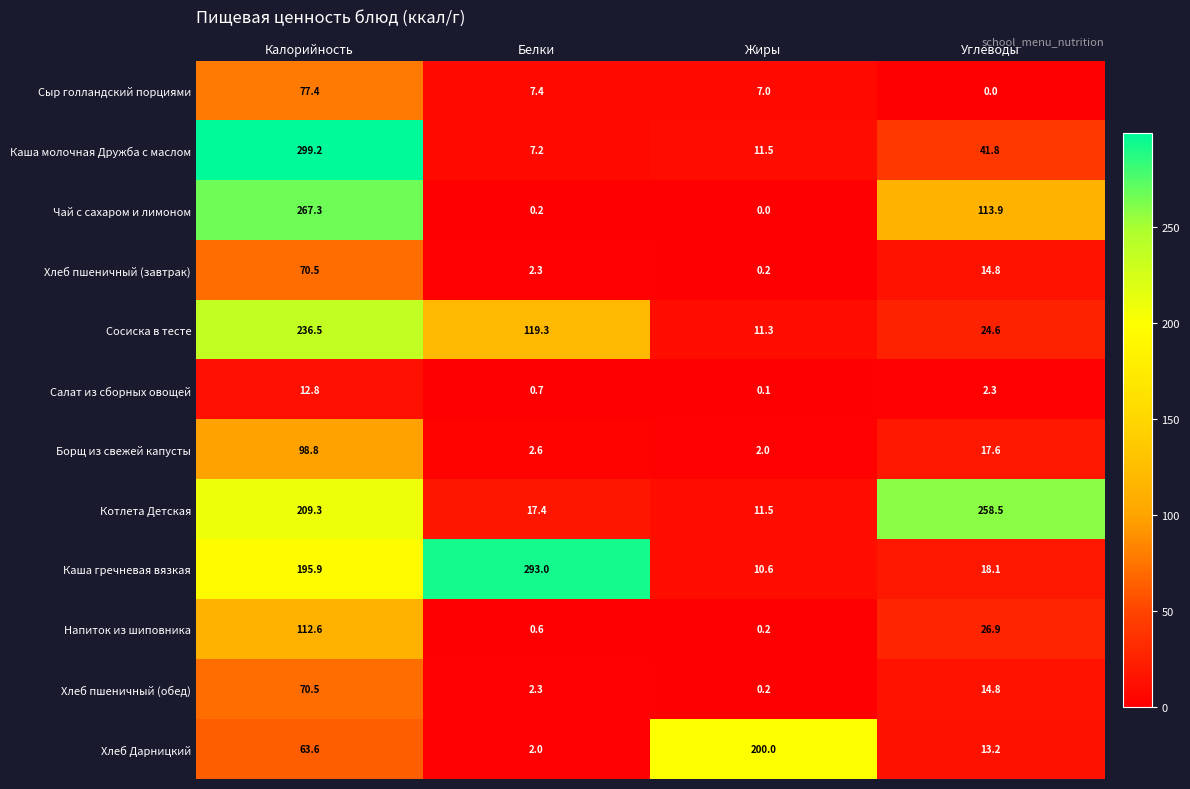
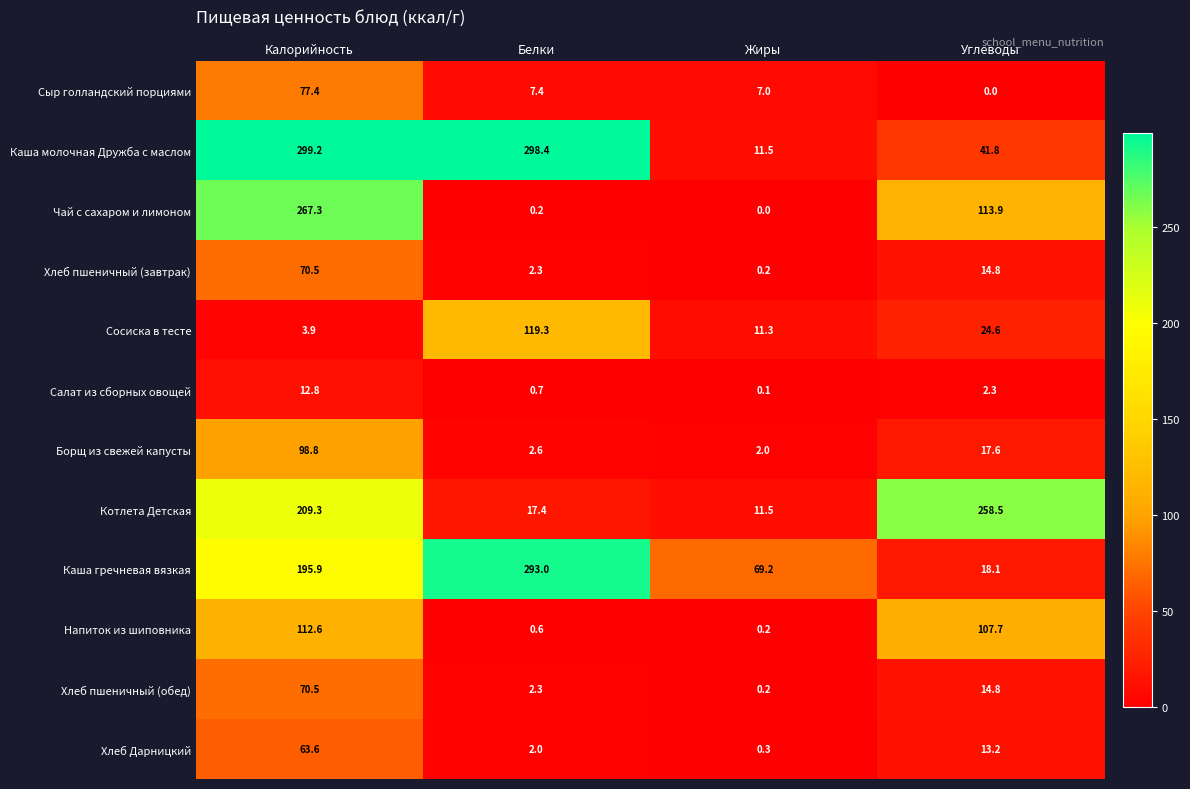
  {
    "Сыр голландский порциями": {
      "Калорийность": 77.4,
      "Белки": 7.4,
      "Жиры": 7.0,
      "Углеводы": 0.0
    },
    "Каша молочная Дружба с маслом": {
      "Калорийность": 299.2,
-     "Белки": 7.2,
+     "Белки": 298.4,
      "Жиры": 11.5,
      "Углеводы": 41.8
    },
    "Чай с сахаром и лимоном": {
      "Калорийность": 267.3,
      "Белки": 0.2,
      "Жиры": 0.0,
      "Углеводы": 113.9
    },
    "Хлеб пшеничный (завтрак)": {
      "Калорийность": 70.5,
      "Белки": 2.3,
      "Жиры": 0.2,
      "Углеводы": 14.8
    },
    "Сосиска в тесте": {
-     "Калорийность": 236.5,
+     "Калорийность": 3.9,
      "Белки": 119.3,
      "Жиры": 11.3,
      "Углеводы": 24.6
    },
    "Салат из сборных овощей": {
      "Калорийность": 12.8,
      "Белки": 0.7,
      "Жиры": 0.1,
      "Углеводы": 2.3
    },
    "Борщ из свежей капусты": {
      "Калорийность": 98.8,
      "Белки": 2.6,
      "Жиры": 2.0,
      "Углеводы": 17.6
    },
    "Котлета Детская": {
      "Калорийность": 209.3,
      "Белки": 17.4,
      "Жиры": 11.5,
      "Углеводы": 258.5
    },
    "Каша гречневая вязкая": {
      "Калорийность": 195.9,
      "Белки": 293.0,
-     "Жиры": 10.6,
+     "Жиры": 69.2,
      "Углеводы": 18.1
    },
    "Напиток из шиповника": {
      "Калорийность": 112.6,
      "Белки": 0.6,
      "Жиры": 0.2,
-     "Углеводы": 26.9
+     "Углеводы": 107.7
    },
    "Хлеб пшеничный (обед)": {
      "Калорийность": 70.5,
      "Белки": 2.3,
      "Жиры": 0.2,
      "Углеводы": 14.8
    },
    "Хлеб Дарницкий": {
      "Калорийность": 63.6,
      "Белки": 2.0,
-     "Жиры": 200.0,
+     "Жиры": 0.3,
      "Углеводы": 13.2
    }
  }
